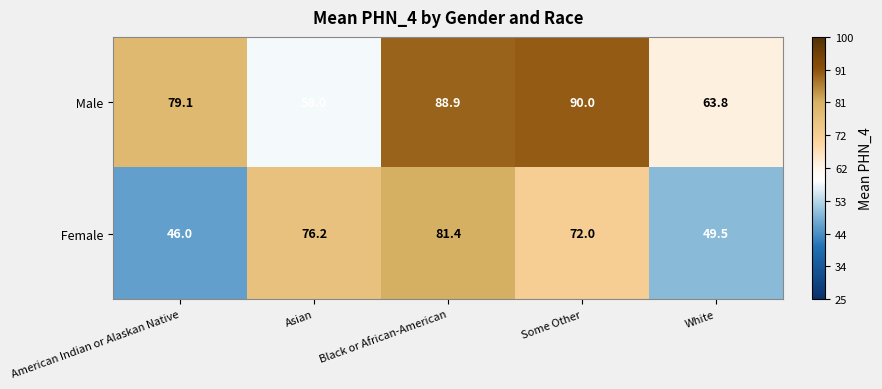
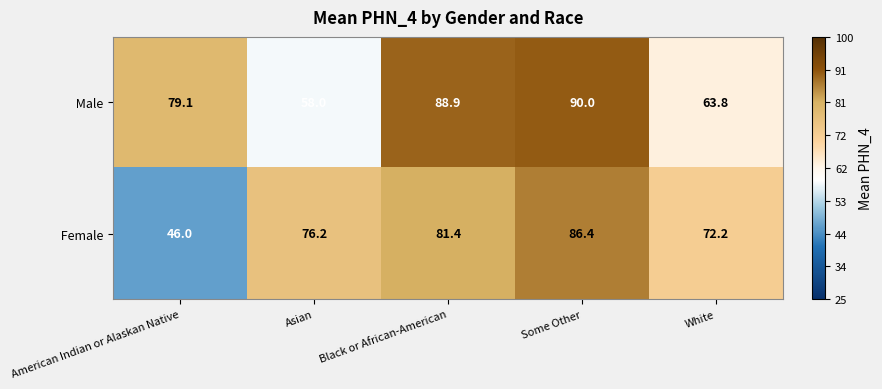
  {
    "Male": {
      "American Indian or Alaskan Native": 79.1,
      "Black or African-American": 88.9,
      "Some Other": 90.0,
      "White": 63.8
    },
    "Female": {
      "American Indian or Alaskan Native": 46.0,
      "Asian": 76.2,
      "Black or African-American": 81.4,
-     "Some Other": 72.0,
-     "White": 49.5
+     "Some Other": 86.4,
+     "White": 72.2
    }
  }
